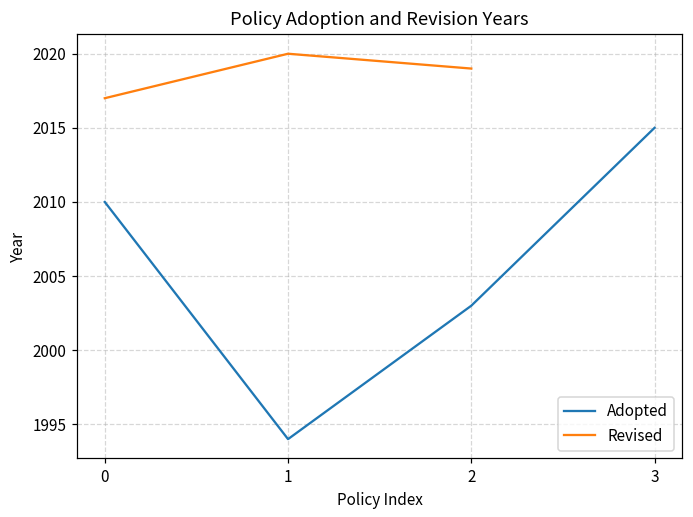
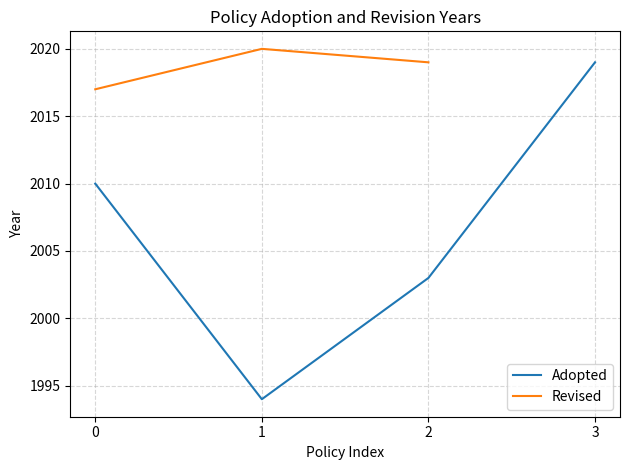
  {
    "Adopted": {
      "0": 2010,
      "1": 1994,
      "2": 2003,
-     "3": 2015
+     "3": 2019
    },
    "Revised": {
      "0": 2017,
      "1": 2020,
      "2": 2019
    }
  }
